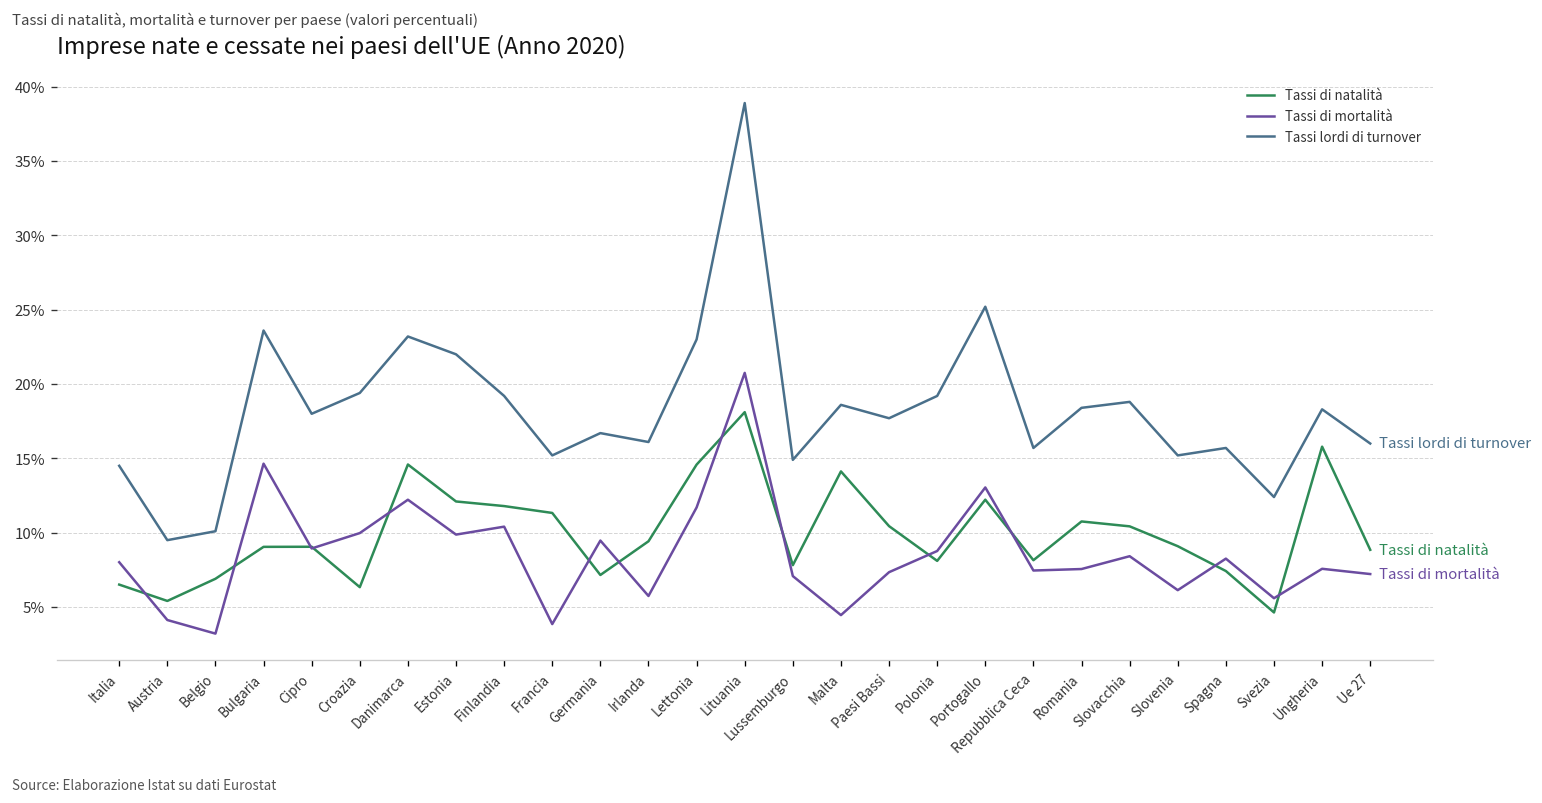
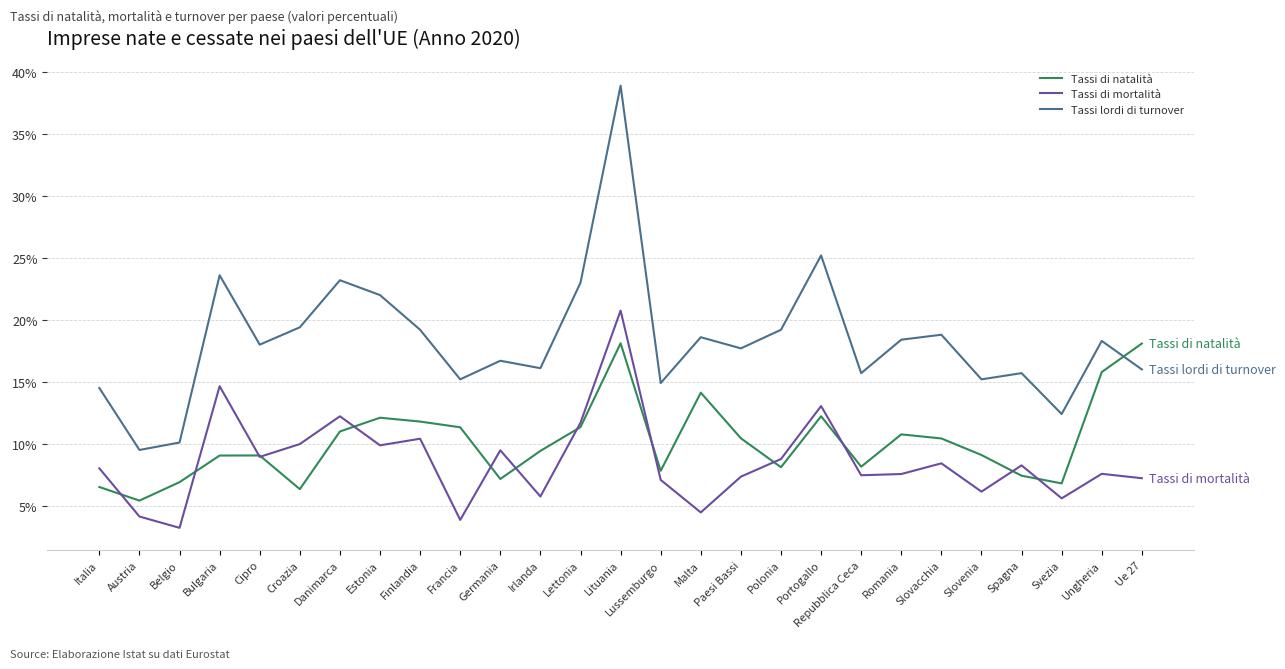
  {
    "Tassi di natalità": {
      "Italia": "6.5%",
      "Austria": "5.4%",
      "Belgio": "6.9%",
      "Bulgaria": "9.0%",
      "Croazia": "6.3%",
-     "Danimarca": "14.6%",
+     "Danimarca": "11.0%",
      "Estonia": "12.1%",
      "Finlandia": "11.8%",
      "Francia": "11.3%",
      "Germania": "7.2%",
      "Irlanda": "9.4%",
-     "Lettonia": "14.6%",
+     "Lettonia": "11.3%",
      "Lituania": "18.1%",
      "Lussemburgo": "7.8%",
      "Malta": "14.1%",
      "Paesi Bassi": "10.4%",
      "Polonia": "8.1%",
      "Portogallo": "12.2%",
      "Repubblica Ceca": "8.2%",
      "Romania": "10.8%",
      "Slovacchia": "10.4%",
      "Slovenia": "9.1%",
      "Spagna": "7.4%",
-     "Svezia": "4.6%",
+     "Svezia": "6.8%",
      "Ungheria": "15.8%",
-     "Ue 27": "8.8%"
+     "Ue 27": "18.1%"
    }
  }
